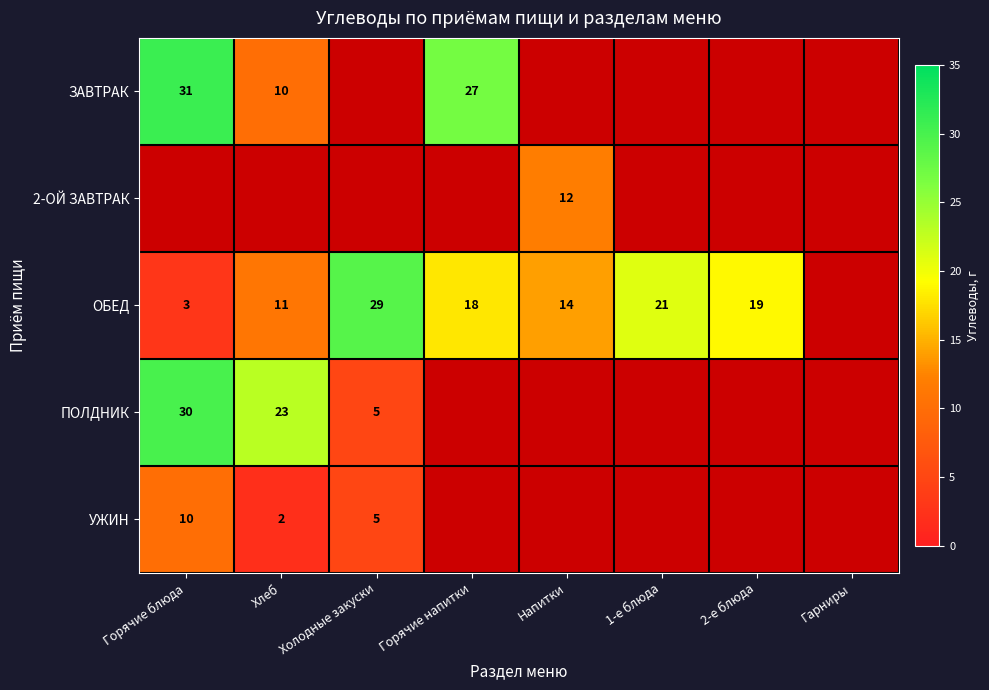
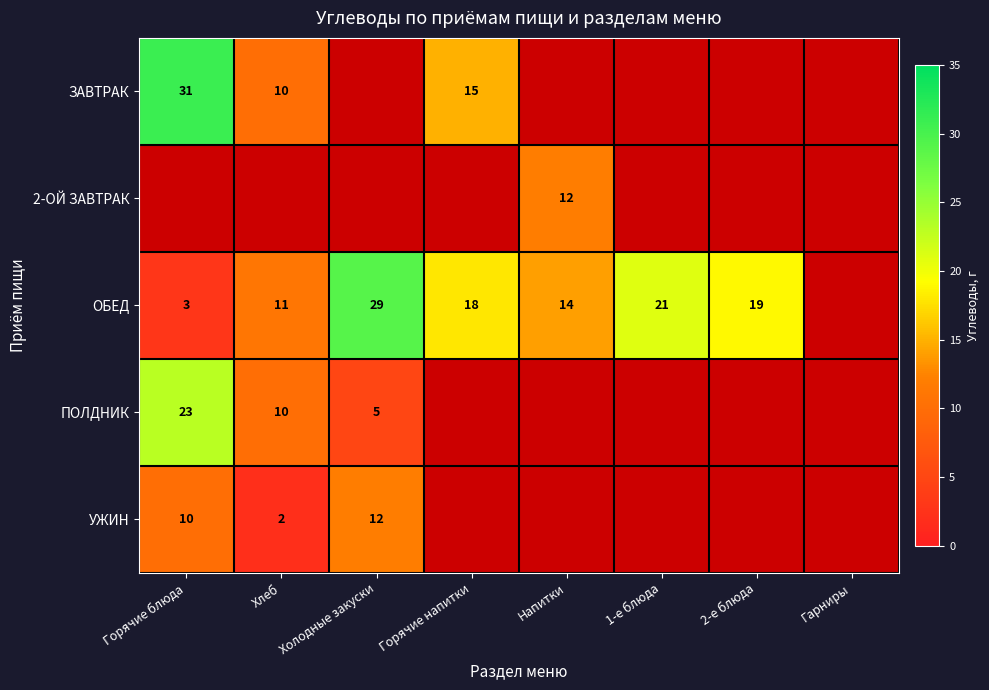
  {
    "ЗАВТРАК": {
      "Горячие блюда": 31,
      "Хлеб": 10,
-     "Горячие напитки": 27
+     "Горячие напитки": 15
    },
    "2-ОЙ ЗАВТРАК": {
      "Напитки": 12
    },
    "ОБЕД": {
      "Горячие блюда": 3,
      "Хлеб": 11,
      "Холодные закуски": 29,
      "Горячие напитки": 18,
      "Напитки": 14,
      "1-е блюда": 21,
      "2-е блюда": 19
    },
    "ПОЛДНИК": {
-     "Горячие блюда": 30,
-     "Хлеб": 23,
+     "Горячие блюда": 23,
+     "Хлеб": 10,
      "Холодные закуски": 5
    },
    "УЖИН": {
      "Горячие блюда": 10,
      "Хлеб": 2,
-     "Холодные закуски": 5
+     "Холодные закуски": 12
    }
  }
